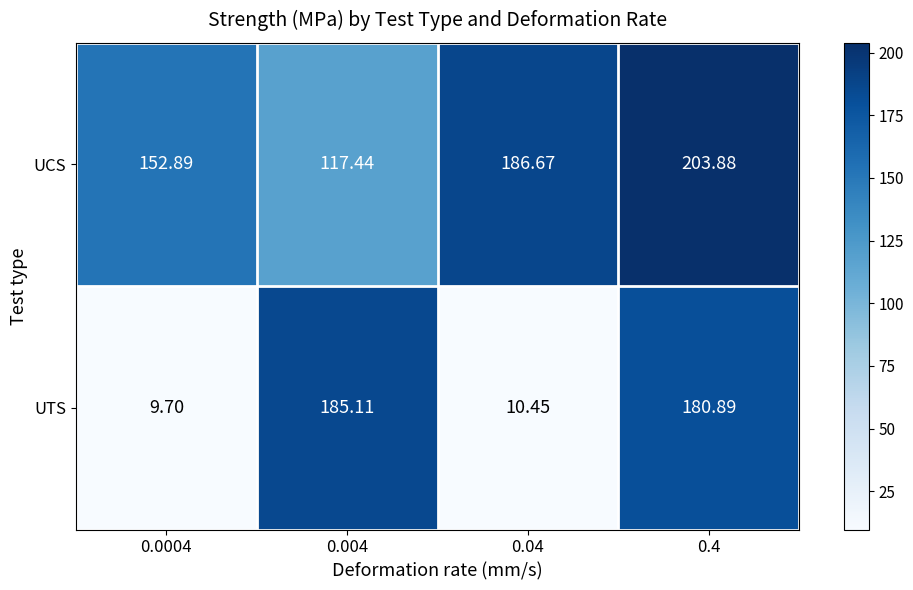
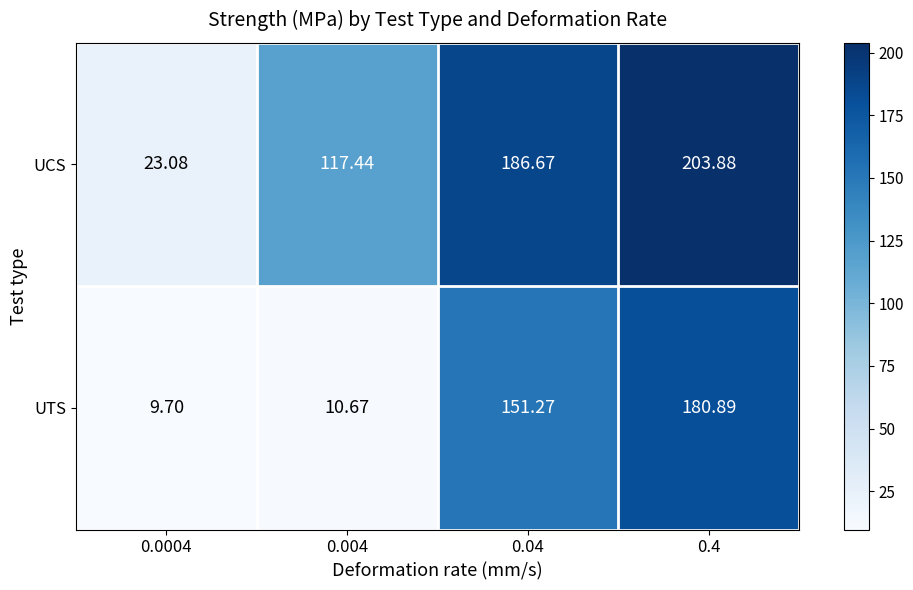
  {
    "UCS": {
-     "0.0004": 152.89,
+     "0.0004": 23.08,
      "0.004": 117.44,
      "0.04": 186.67,
      "0.4": 203.88
    },
    "UTS": {
      "0.0004": 9.70,
-     "0.004": 185.11,
-     "0.04": 10.45,
+     "0.004": 10.67,
+     "0.04": 151.27,
      "0.4": 180.89
    }
  }
